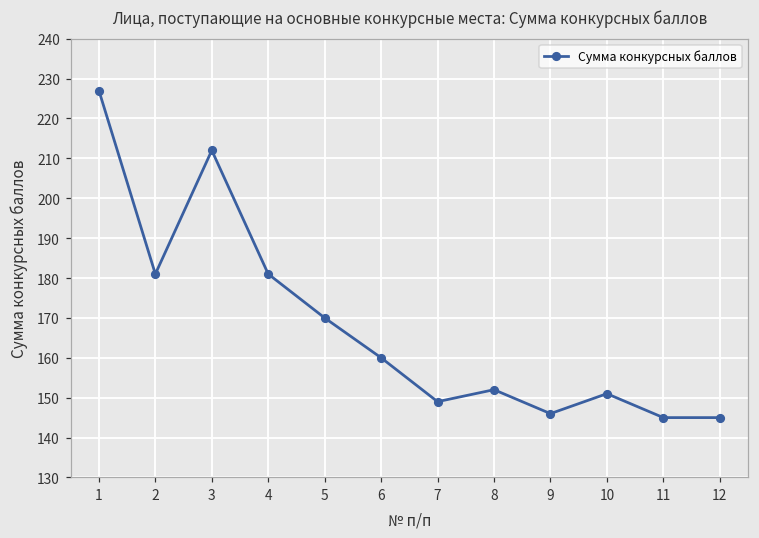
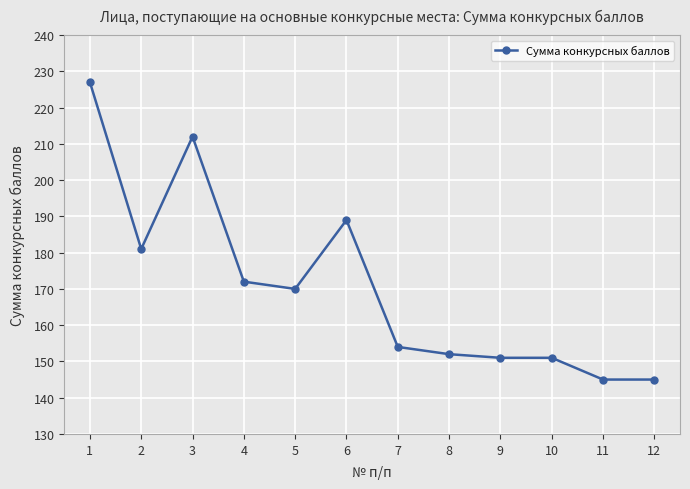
  {
    "1": 227,
    "2": 181,
    "3": 212,
-   "4": 181,
+   "4": 172,
    "5": 170,
-   "6": 160,
-   "7": 149,
+   "6": 189,
+   "7": 154,
    "8": 152,
-   "9": 146,
+   "9": 151,
    "10": 151,
    "11": 145,
    "12": 145
  }
